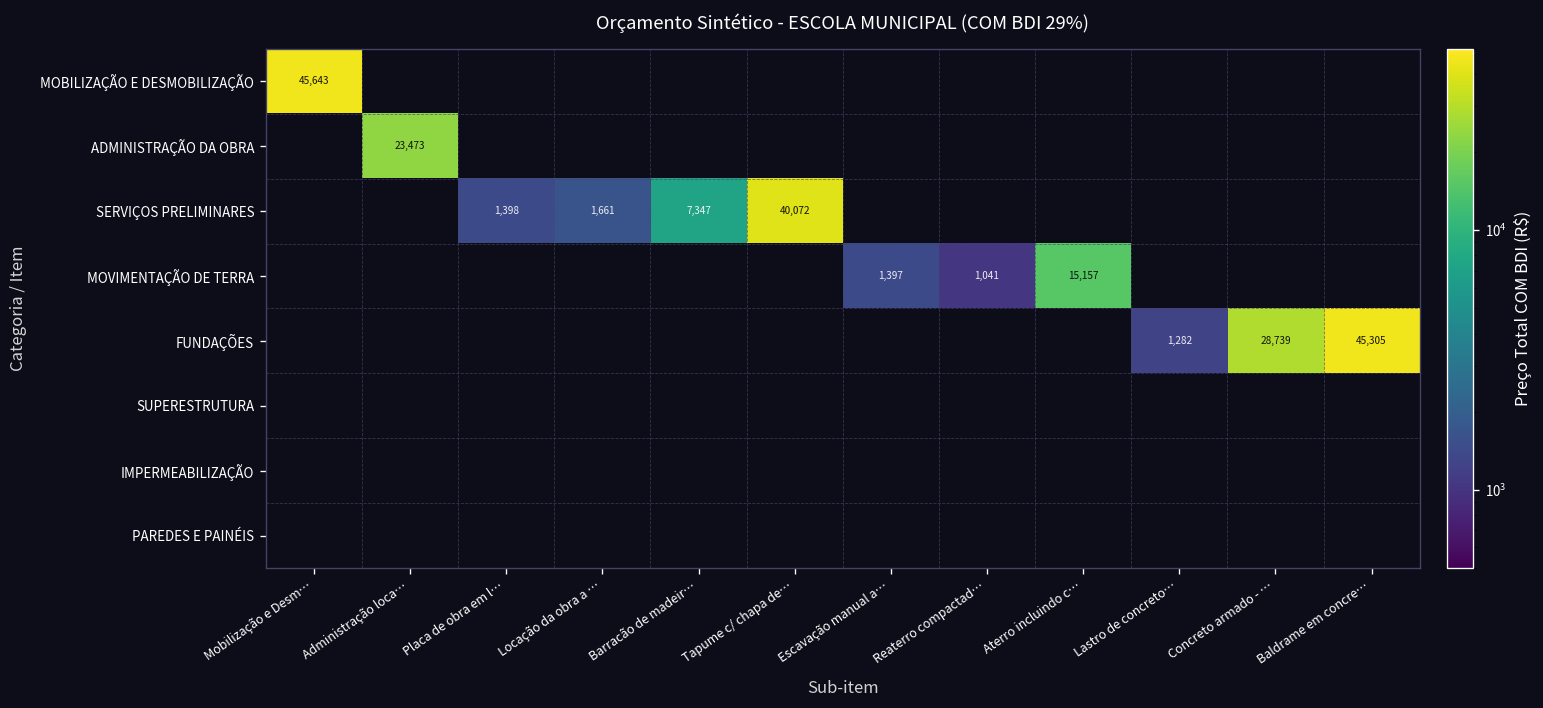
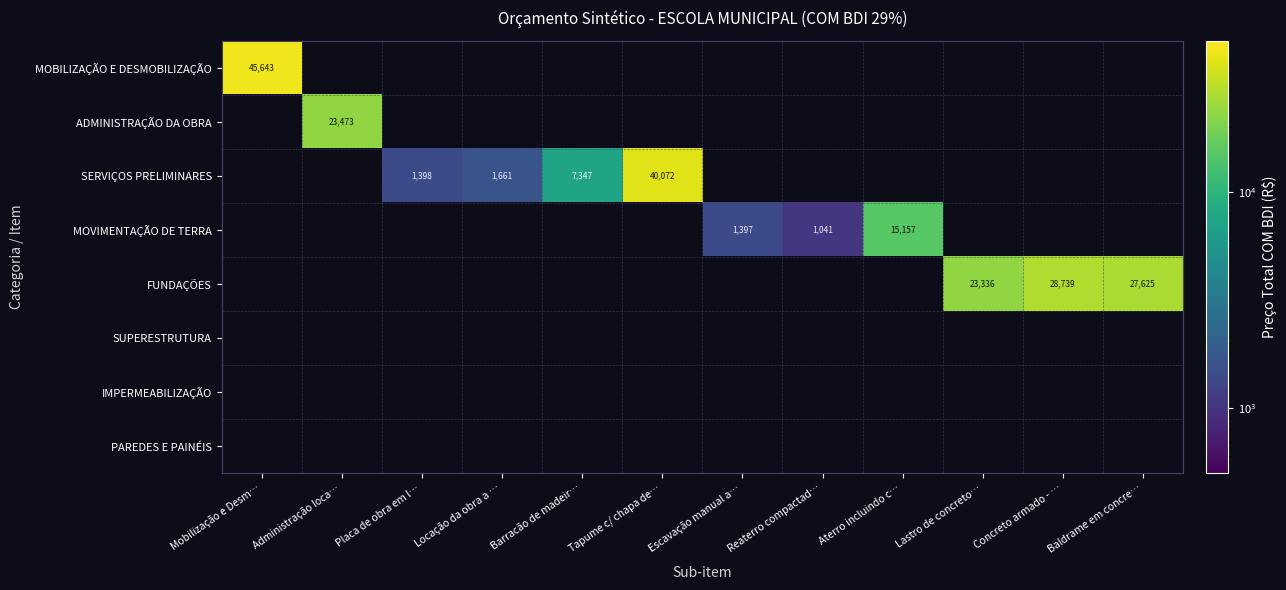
  {
    "MOBILIZAÇÃO E DESMOBILIZAÇÃO": {
      "Mobilização e Desm…": "45,643"
    },
    "ADMINISTRAÇÃO DA OBRA": {
      "Administração loca…": "23,473"
    },
    "SERVIÇOS PRELIMINARES": {
      "Placa de obra em l…": "1,398",
      "Locação da obra a …": "1,661",
      "Barracão de madeir…": "7,347",
      "Tapume c/ chapa de…": "40,072"
    },
    "MOVIMENTAÇÃO DE TERRA": {
      "Escavação manual a…": "1,397",
      "Reaterro compactad…": "1,041",
      "Aterro incluindo c…": "15,157"
    },
    "FUNDAÇÕES": {
-     "Lastro de concreto…": "1,282",
+     "Lastro de concreto…": "23,336",
      "Concreto armado - …": "28,739",
-     "Baldrame em concre…": "45,305"
+     "Baldrame em concre…": "27,625"
    }
  }
